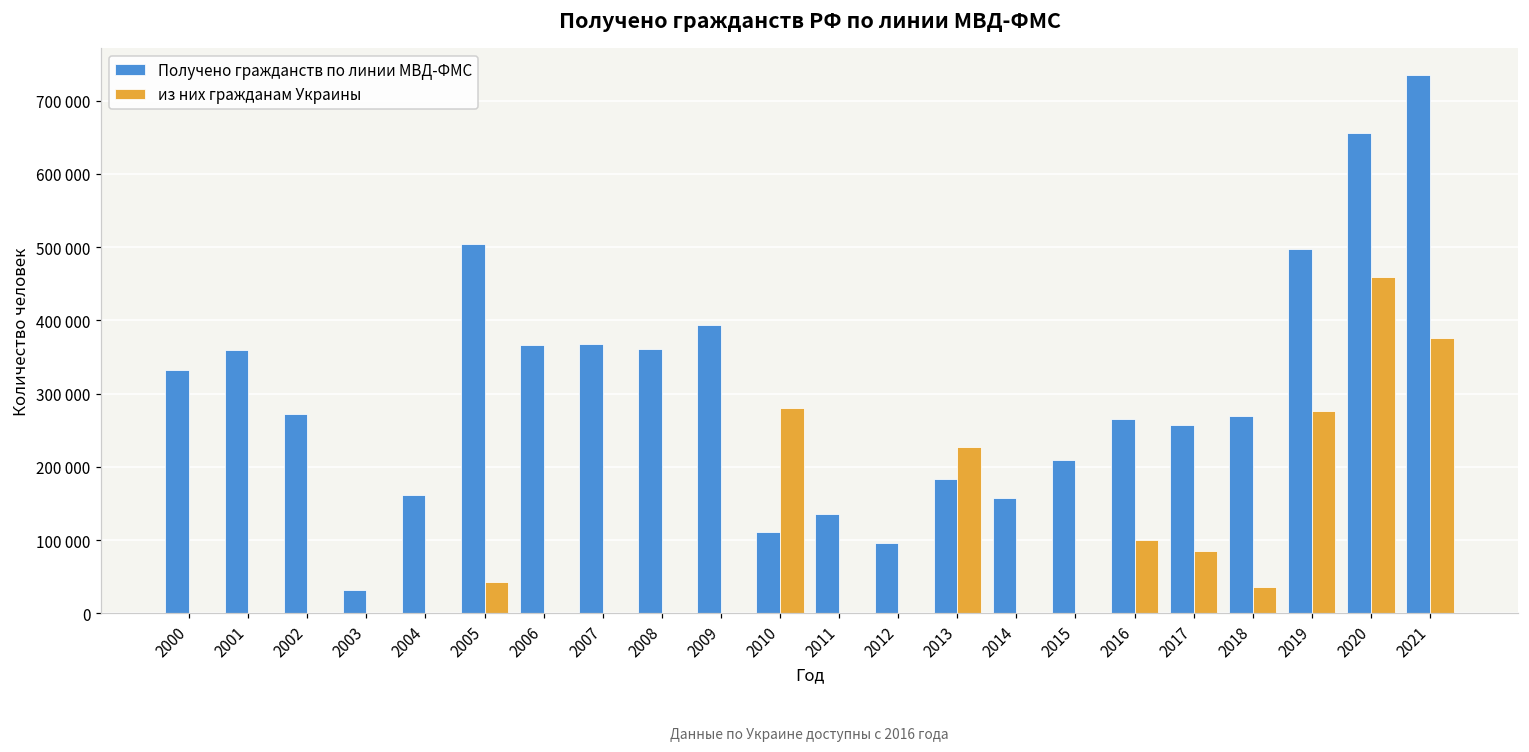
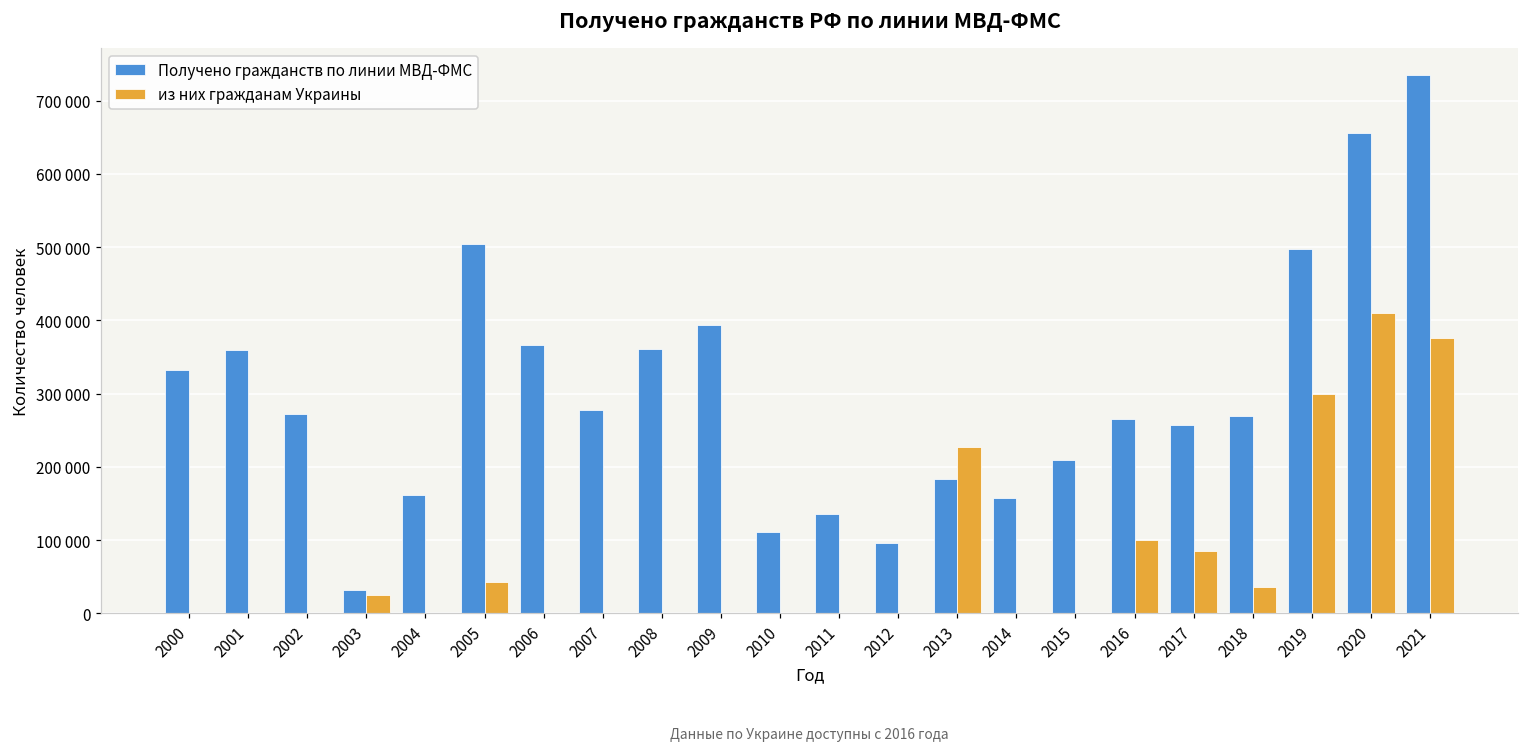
  {
    "Получено гражданств по линии МВД-ФМС": {
      "2000": 330000,
      "2001": 360000,
      "2002": 270000,
      "2003": 30000,
      "2004": 160000,
      "2005": 500000,
      "2006": 370000,
-     "2007": 370000,
+     "2007": 280000,
      "2008": 360000,
      "2009": 390000,
      "2010": 110000,
      "2011": 130000,
      "2012": 100000,
      "2013": 180000,
      "2014": 160000,
      "2015": 210000,
      "2016": 270000,
      "2017": 260000,
      "2018": 270000,
      "2019": 500000,
      "2020": 660000,
      "2021": 740000
    },
    "из них гражданам Украины": {
      "2000": 0,
      "2001": 0,
      "2002": 0,
-     "2003": 0,
+     "2003": 30000,
      "2004": 0,
      "2005": 40000,
      "2006": 0,
      "2007": 0,
      "2008": 0,
      "2009": 0,
-     "2010": 280000,
+     "2010": 0,
      "2011": 0,
      "2012": 0,
      "2013": 230000,
      "2014": 0,
      "2015": 0,
      "2016": 100000,
      "2017": 90000,
      "2018": 40000,
-     "2019": 280000,
-     "2020": 460000,
+     "2019": 300000,
+     "2020": 410000,
      "2021": 380000
    }
  }
